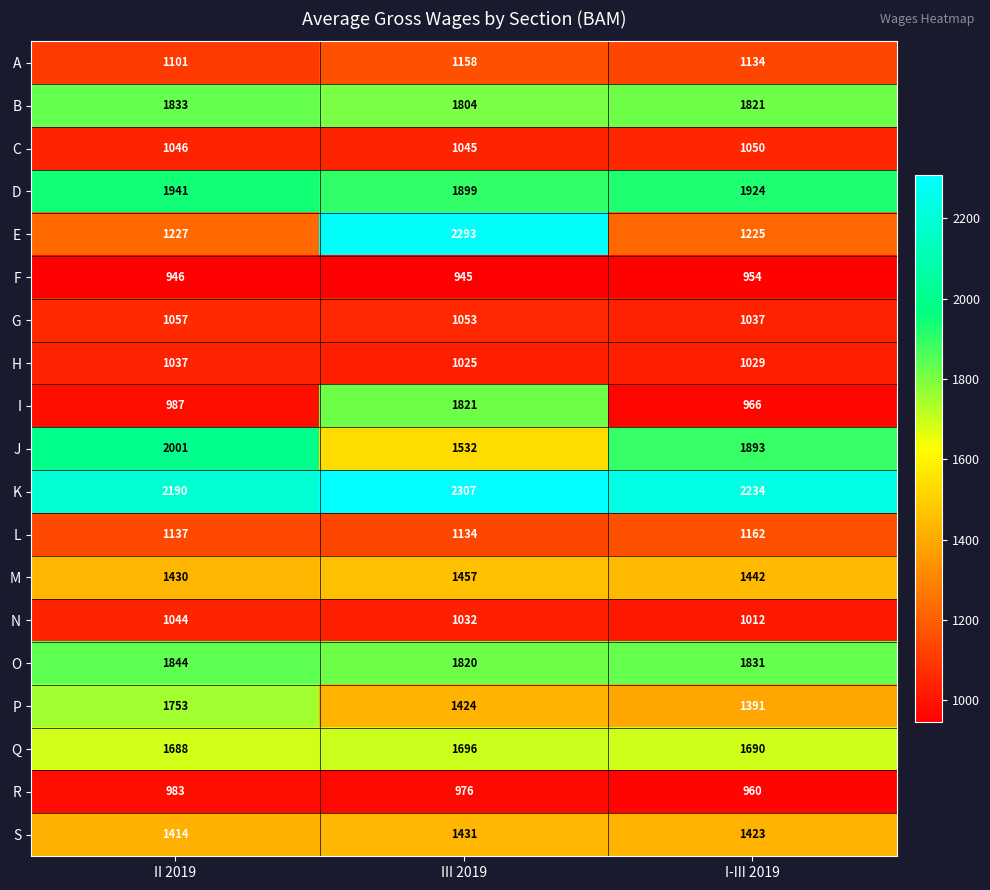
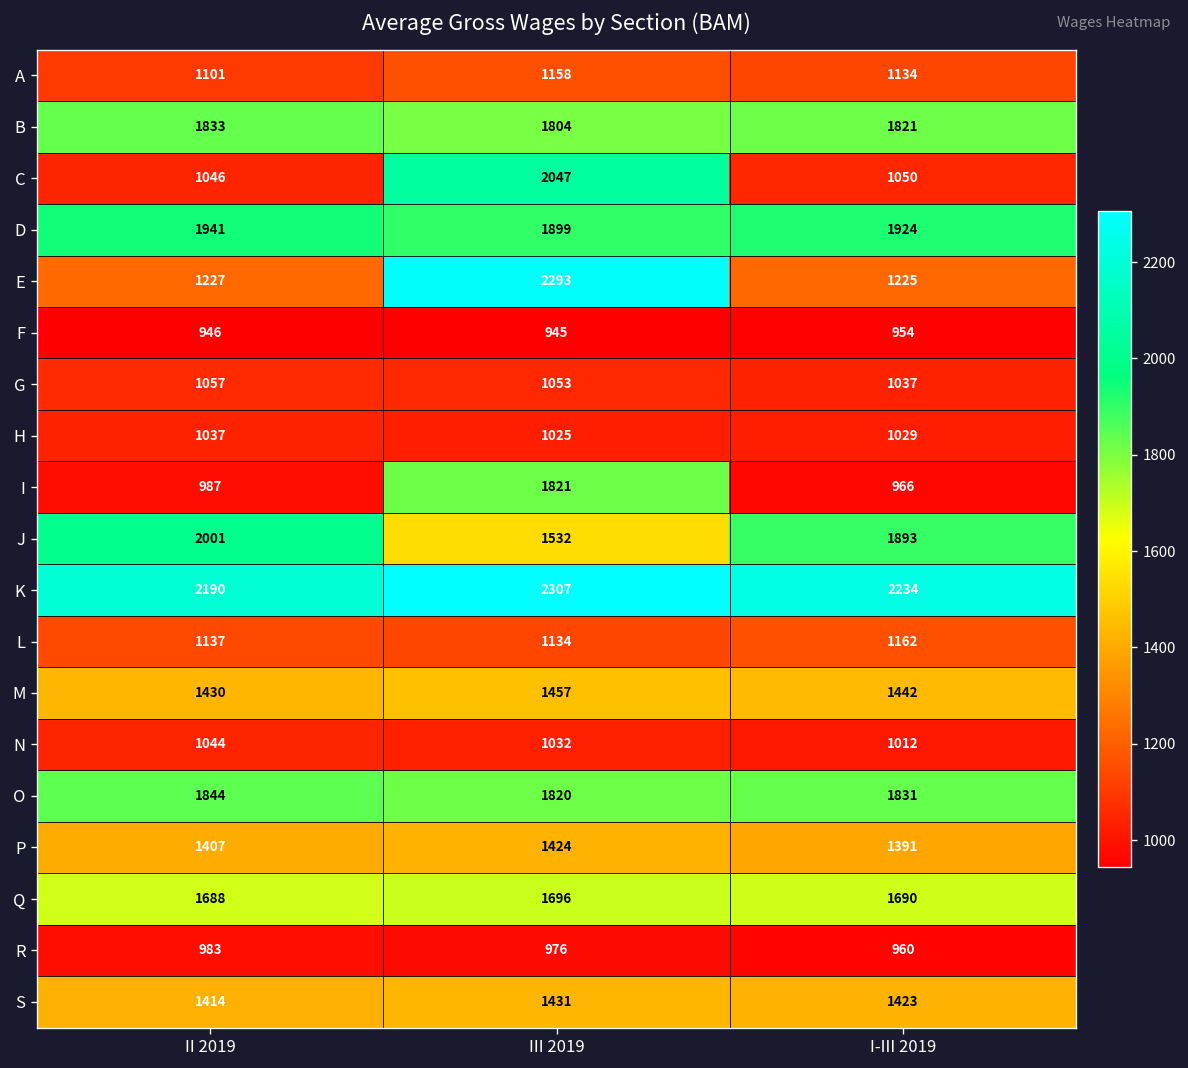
  {
    "A": {
      "II 2019": 1101,
      "III 2019": 1158,
      "I-III 2019": 1134
    },
    "B": {
      "II 2019": 1833,
      "III 2019": 1804,
      "I-III 2019": 1821
    },
    "C": {
      "II 2019": 1046,
-     "III 2019": 1045,
+     "III 2019": 2047,
      "I-III 2019": 1050
    },
    "D": {
      "II 2019": 1941,
      "III 2019": 1899,
      "I-III 2019": 1924
    },
    "E": {
      "II 2019": 1227,
      "III 2019": 2293,
      "I-III 2019": 1225
    },
    "F": {
      "II 2019": 946,
      "III 2019": 945,
      "I-III 2019": 954
    },
    "G": {
      "II 2019": 1057,
      "III 2019": 1053,
      "I-III 2019": 1037
    },
    "H": {
      "II 2019": 1037,
      "III 2019": 1025,
      "I-III 2019": 1029
    },
    "I": {
      "II 2019": 987,
      "III 2019": 1821,
      "I-III 2019": 966
    },
    "J": {
      "II 2019": 2001,
      "III 2019": 1532,
      "I-III 2019": 1893
    },
    "K": {
      "II 2019": 2190,
      "III 2019": 2307,
      "I-III 2019": 2234
    },
    "L": {
      "II 2019": 1137,
      "III 2019": 1134,
      "I-III 2019": 1162
    },
    "M": {
      "II 2019": 1430,
      "III 2019": 1457,
      "I-III 2019": 1442
    },
    "N": {
      "II 2019": 1044,
      "III 2019": 1032,
      "I-III 2019": 1012
    },
    "O": {
      "II 2019": 1844,
      "III 2019": 1820,
      "I-III 2019": 1831
    },
    "P": {
-     "II 2019": 1753,
+     "II 2019": 1407,
      "III 2019": 1424,
      "I-III 2019": 1391
    },
    "Q": {
      "II 2019": 1688,
      "III 2019": 1696,
      "I-III 2019": 1690
    },
    "R": {
      "II 2019": 983,
      "III 2019": 976,
      "I-III 2019": 960
    },
    "S": {
      "II 2019": 1414,
      "III 2019": 1431,
      "I-III 2019": 1423
    }
  }
